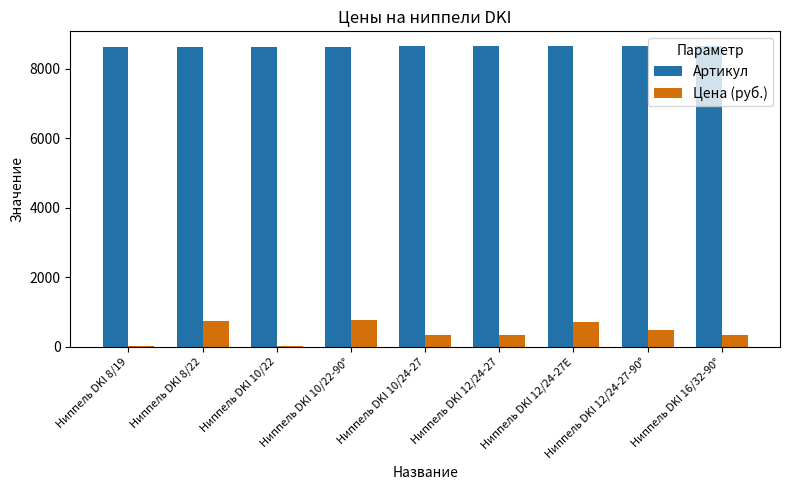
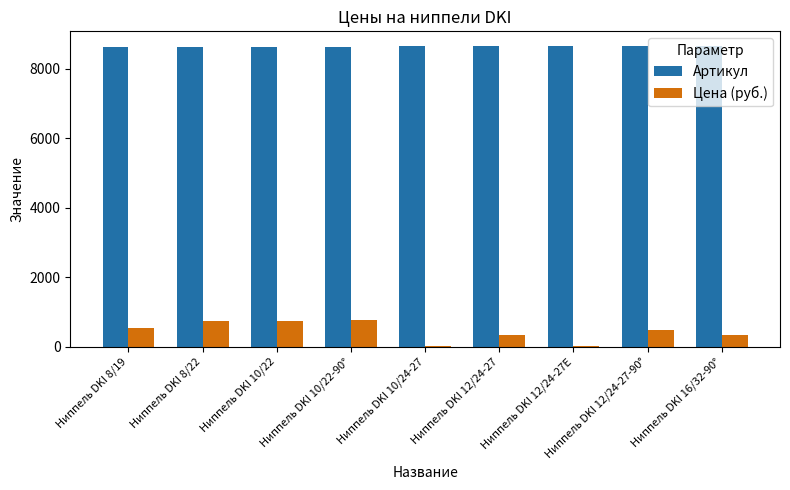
  {
    "Артикул": {
      "Ниппель DKI 8/19": 8600,
      "Ниппель DKI 8/22": 8600,
      "Ниппель DKI 10/22": 8600,
      "Ниппель DKI 10/22-90°": 8600,
      "Ниппель DKI 10/24-27": 8600,
      "Ниппель DKI 12/24-27": 8600,
      "Ниппель DKI 12/24-27E": 8600,
      "Ниппель DKI 12/24-27-90°": 8600
    },
    "Цена (руб.)": {
-     "Ниппель DKI 8/19": 0,
+     "Ниппель DKI 8/19": 500,
      "Ниппель DKI 8/22": 700,
-     "Ниппель DKI 10/22": 0,
+     "Ниппель DKI 10/22": 700,
      "Ниппель DKI 10/22-90°": 800,
-     "Ниппель DKI 10/24-27": 300,
+     "Ниппель DKI 10/24-27": 0,
      "Ниппель DKI 12/24-27": 300,
-     "Ниппель DKI 12/24-27E": 700,
+     "Ниппель DKI 12/24-27E": 0,
      "Ниппель DKI 12/24-27-90°": 500,
      "Ниппель DKI 16/32-90°": 300
    }
  }
